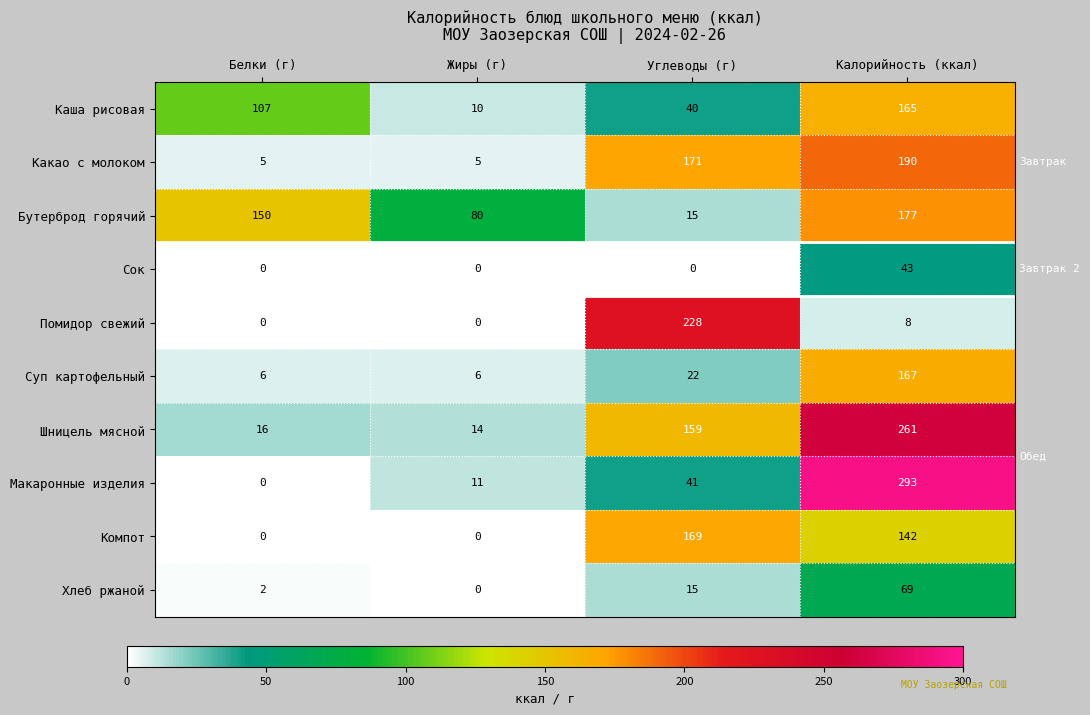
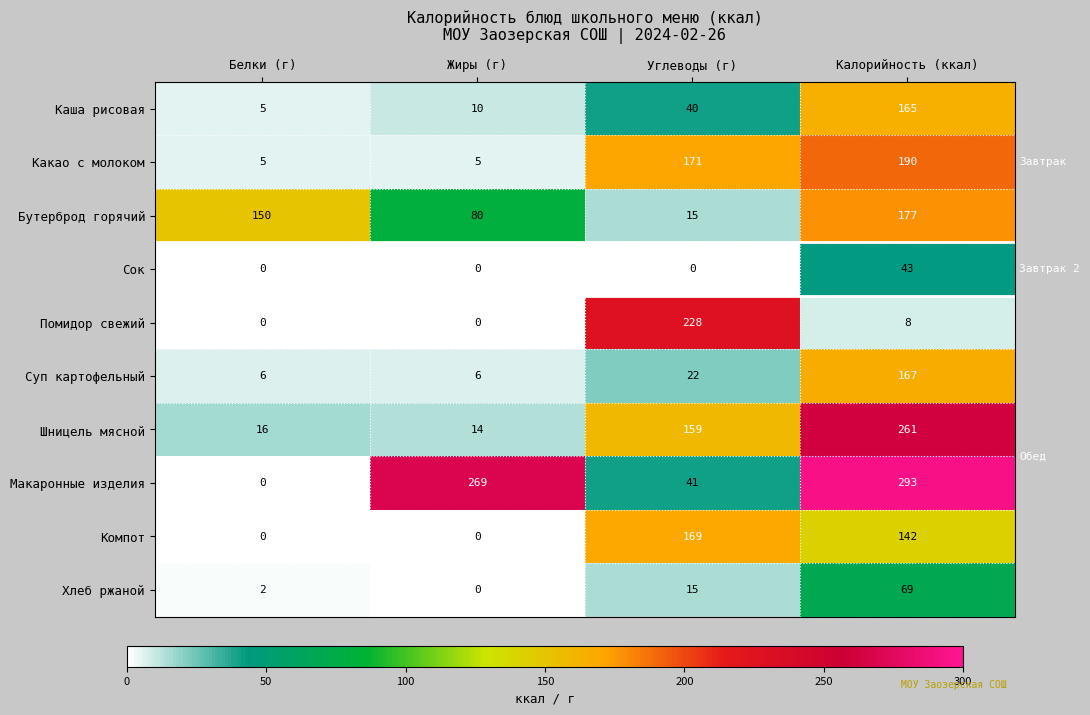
  {
    "Каша рисовая": {
-     "Белки (г)": 107,
+     "Белки (г)": 5,
      "Жиры (г)": 10,
      "Углеводы (г)": 40,
      "Калорийность (ккал)": 165
    },
    "Какао с молоком": {
      "Белки (г)": 5,
      "Жиры (г)": 5,
      "Углеводы (г)": 171,
      "Калорийность (ккал)": 190
    },
    "Бутерброд горячий": {
      "Белки (г)": 150,
      "Жиры (г)": 80,
      "Углеводы (г)": 15,
      "Калорийность (ккал)": 177
    },
    "Сок": {
      "Белки (г)": 0,
      "Жиры (г)": 0,
      "Углеводы (г)": 0,
      "Калорийность (ккал)": 43
    },
    "Помидор свежий": {
      "Белки (г)": 0,
      "Жиры (г)": 0,
      "Углеводы (г)": 228,
      "Калорийность (ккал)": 8
    },
    "Суп картофельный": {
      "Белки (г)": 6,
      "Жиры (г)": 6,
      "Углеводы (г)": 22,
      "Калорийность (ккал)": 167
    },
    "Шницель мясной": {
      "Белки (г)": 16,
      "Жиры (г)": 14,
      "Углеводы (г)": 159,
      "Калорийность (ккал)": 261
    },
    "Макаронные изделия": {
      "Белки (г)": 0,
-     "Жиры (г)": 11,
+     "Жиры (г)": 269,
      "Углеводы (г)": 41,
      "Калорийность (ккал)": 293
    },
    "Компот": {
      "Белки (г)": 0,
      "Жиры (г)": 0,
      "Углеводы (г)": 169,
      "Калорийность (ккал)": 142
    },
    "Хлеб ржаной": {
      "Белки (г)": 2,
      "Жиры (г)": 0,
      "Углеводы (г)": 15,
      "Калорийность (ккал)": 69
    }
  }
